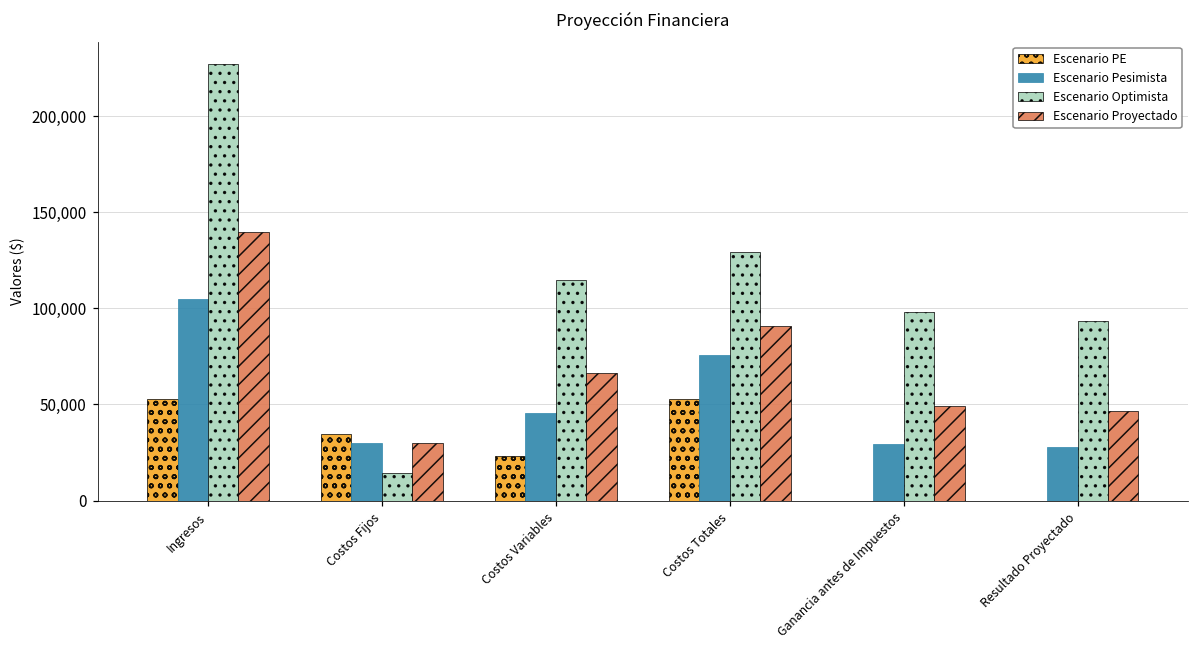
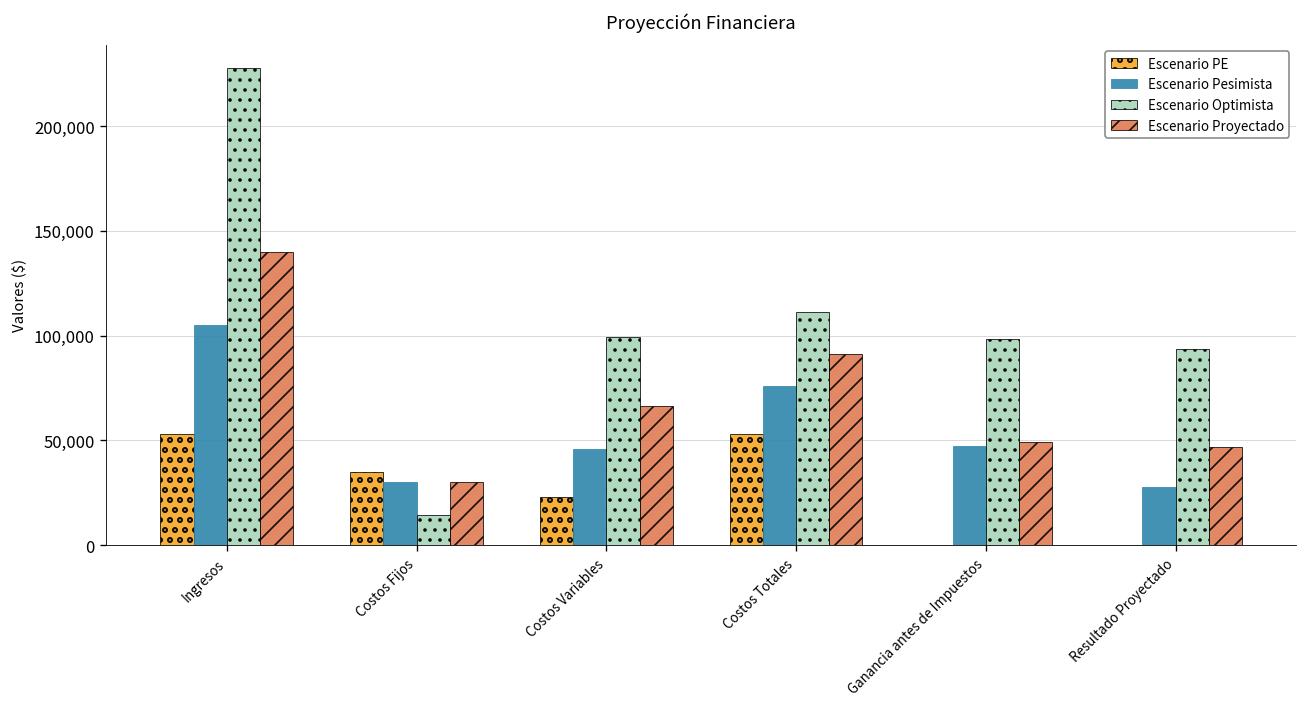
  {
    "Escenario PE": {
      "Ingresos": "53,000",
      "Costos Fijos": "35,000",
      "Costos Variables": "23,000",
      "Costos Totales": "53,000",
      "Ganancia antes de Impuestos": "0",
      "Resultado Proyectado": "0"
    },
    "Escenario Pesimista": {
      "Ingresos": "105,000",
      "Costos Fijos": "30,000",
      "Costos Variables": "46,000",
      "Costos Totales": "76,000",
-     "Ganancia antes de Impuestos": "29,000",
+     "Ganancia antes de Impuestos": "47,000",
      "Resultado Proyectado": "28,000"
    },
    "Escenario Optimista": {
      "Ingresos": "228,000",
      "Costos Fijos": "14,000",
-     "Costos Variables": "115,000",
-     "Costos Totales": "129,000",
+     "Costos Variables": "99,000",
+     "Costos Totales": "111,000",
      "Ganancia antes de Impuestos": "98,000",
      "Resultado Proyectado": "93,000"
    },
    "Escenario Proyectado": {
      "Ingresos": "140,000",
      "Costos Fijos": "30,000",
      "Costos Variables": "66,000",
      "Costos Totales": "91,000",
      "Ganancia antes de Impuestos": "49,000",
      "Resultado Proyectado": "47,000"
    }
  }
